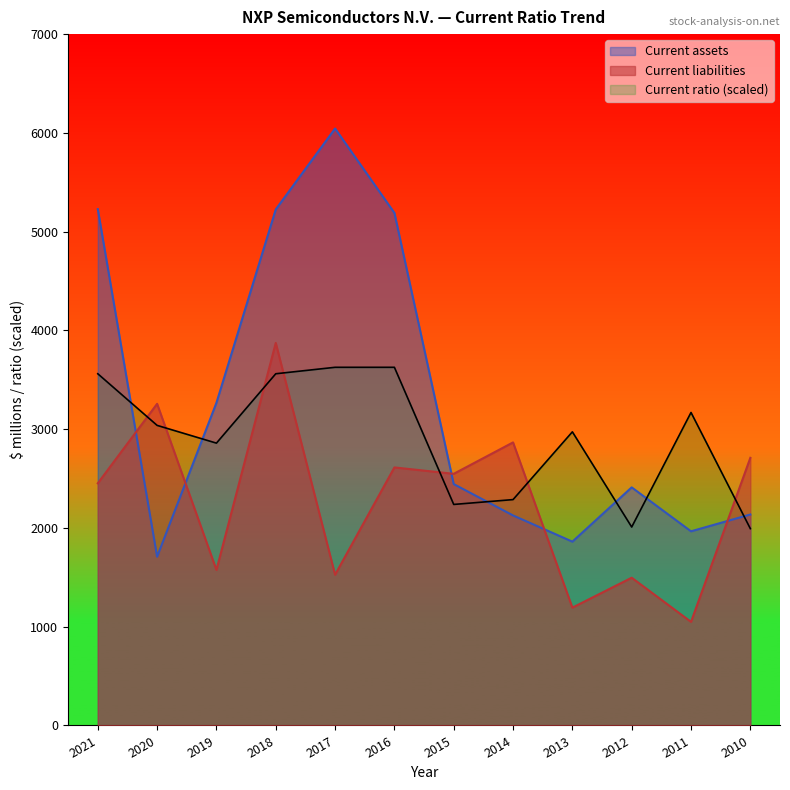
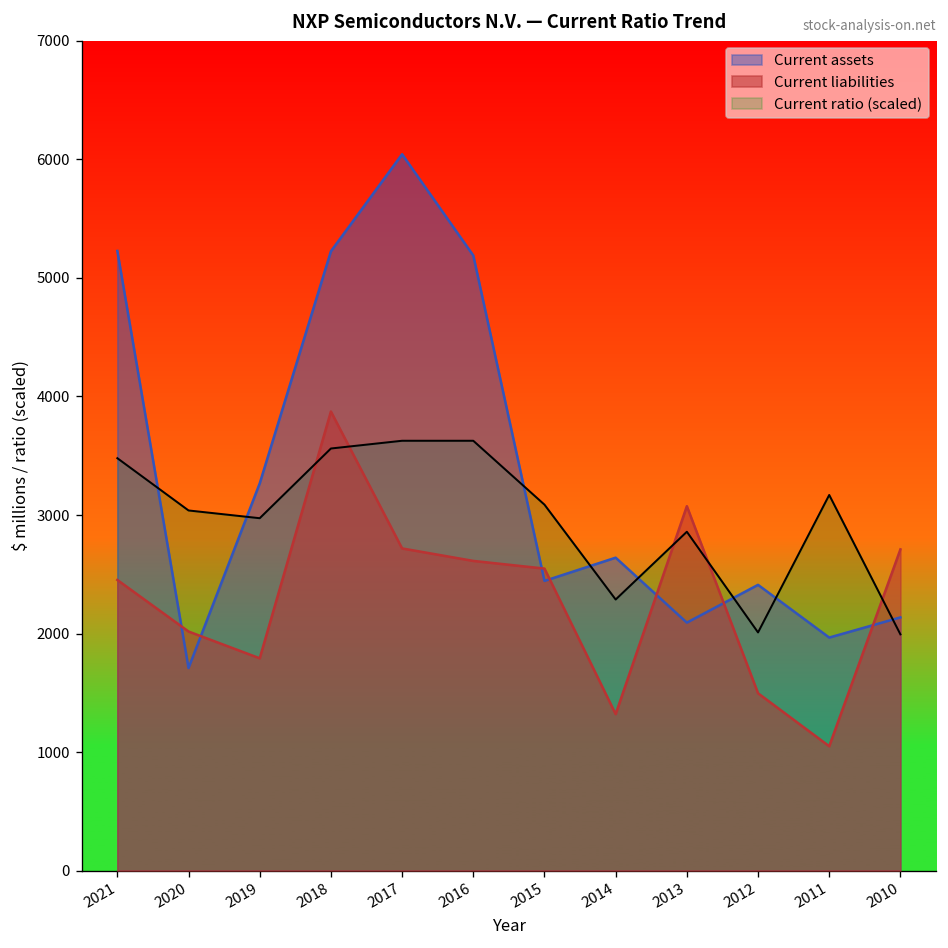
  {
    "Current assets": {
      "2021": 5200,
      "2020": 1700,
      "2019": 3300,
      "2018": 5200,
      "2017": 6000,
      "2016": 5200,
      "2015": 2400,
-     "2014": 2100,
-     "2013": 1900,
+     "2014": 2600,
+     "2013": 2100,
      "2012": 2400,
      "2011": 2000,
      "2010": 2100
    },
    "Current liabilities": {
      "2021": 2500,
-     "2020": 3300,
-     "2019": 1600,
+     "2020": 2000,
+     "2019": 1800,
      "2018": 3900,
-     "2017": 1500,
+     "2017": 2700,
      "2016": 2600,
      "2015": 2500,
-     "2014": 2900,
-     "2013": 1200,
+     "2014": 1300,
+     "2013": 3100,
      "2012": 1500,
      "2011": 1000,
      "2010": 2700
    },
    "Current ratio (scaled)": {
-     "2021": 3600,
+     "2021": 3500,
      "2020": 3000,
-     "2019": 2900,
+     "2019": 3000,
      "2018": 3600,
      "2017": 3600,
      "2016": 3600,
-     "2015": 2200,
+     "2015": 3100,
      "2014": 2300,
-     "2013": 3000,
+     "2013": 2900,
      "2012": 2000,
      "2011": 3200,
      "2010": 2000
    }
  }
